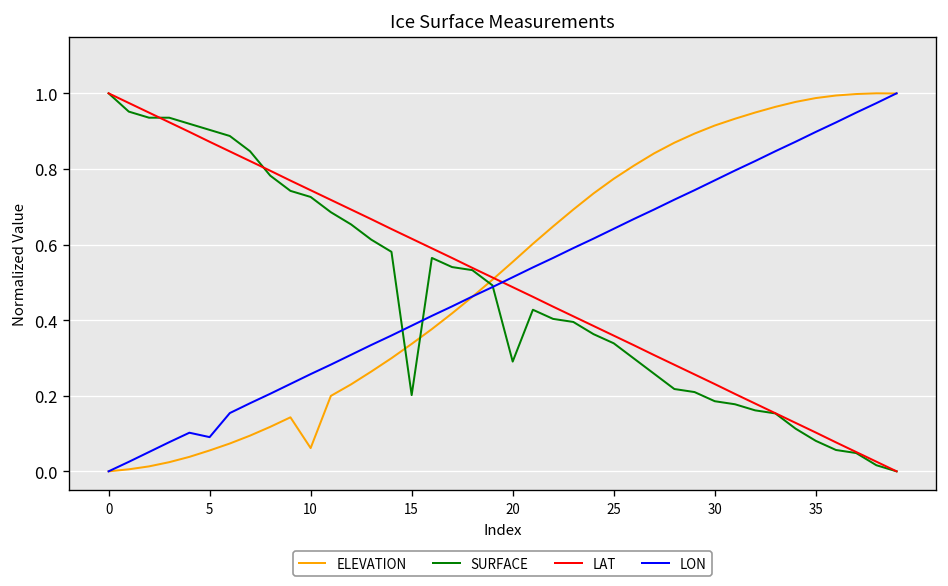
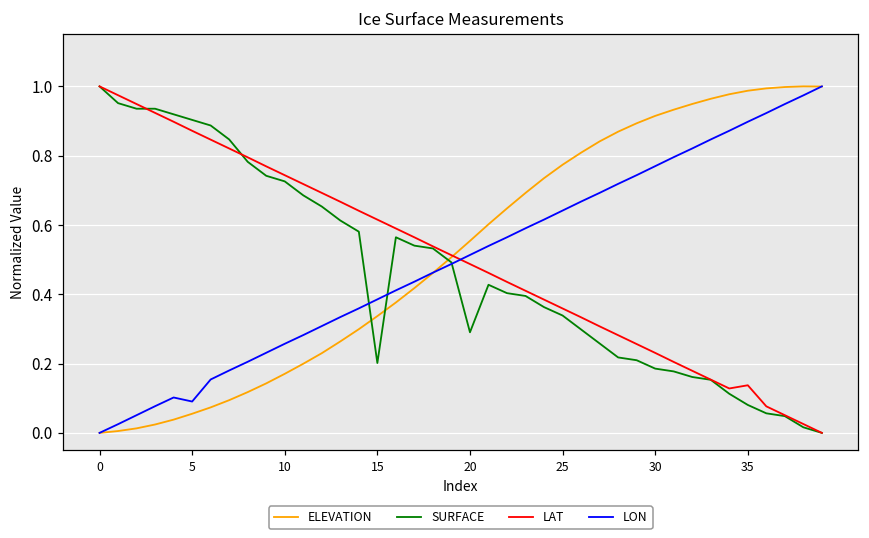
  {
    "ELEVATION": {
      "5": 0.06,
-     "10": 0.06,
+     "10": 0.17,
      "15": 0.34,
      "20": 0.55,
      "25": 0.77,
      "30": 0.91,
      "35": 0.99
    },
    "SURFACE": {
      "5": 0.90,
      "10": 0.73,
      "15": 0.20,
      "20": 0.29,
      "25": 0.34,
      "30": 0.19,
      "35": 0.08
    },
    "LAT": {
      "5": 0.87,
      "10": 0.74,
      "15": 0.62,
      "20": 0.49,
      "25": 0.36,
      "30": 0.23,
-     "35": 0.10
+     "35": 0.14
    },
    "LON": {
      "5": 0.09,
      "10": 0.26,
      "15": 0.39,
      "20": 0.51,
      "25": 0.64,
      "30": 0.77,
      "35": 0.90
    }
  }
